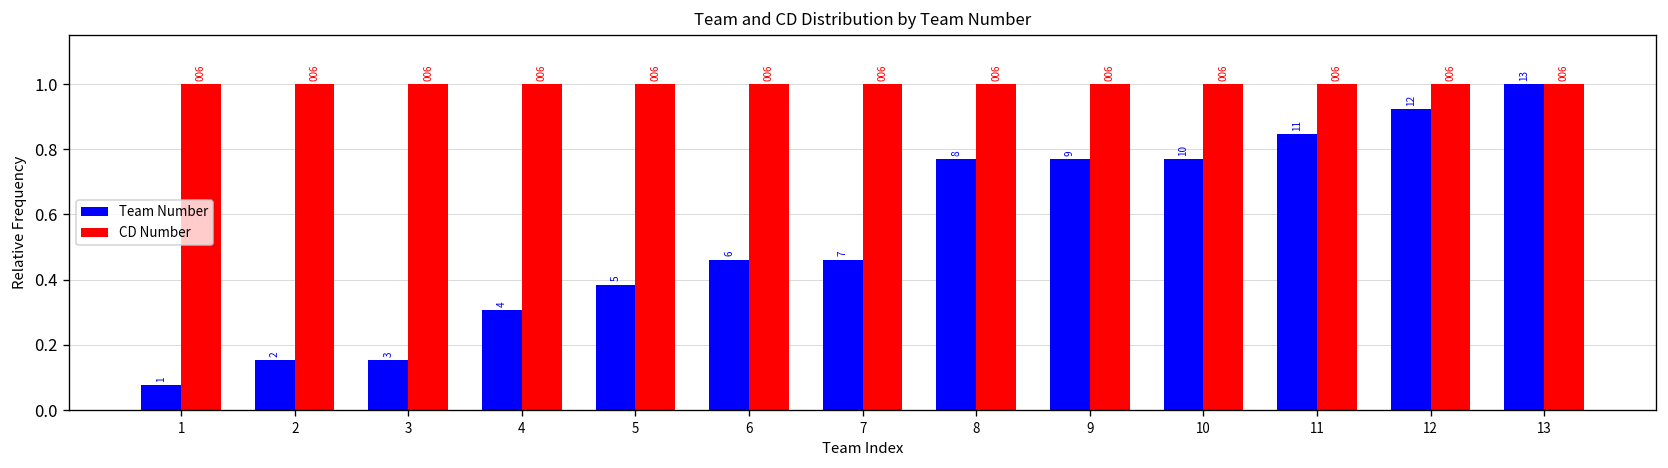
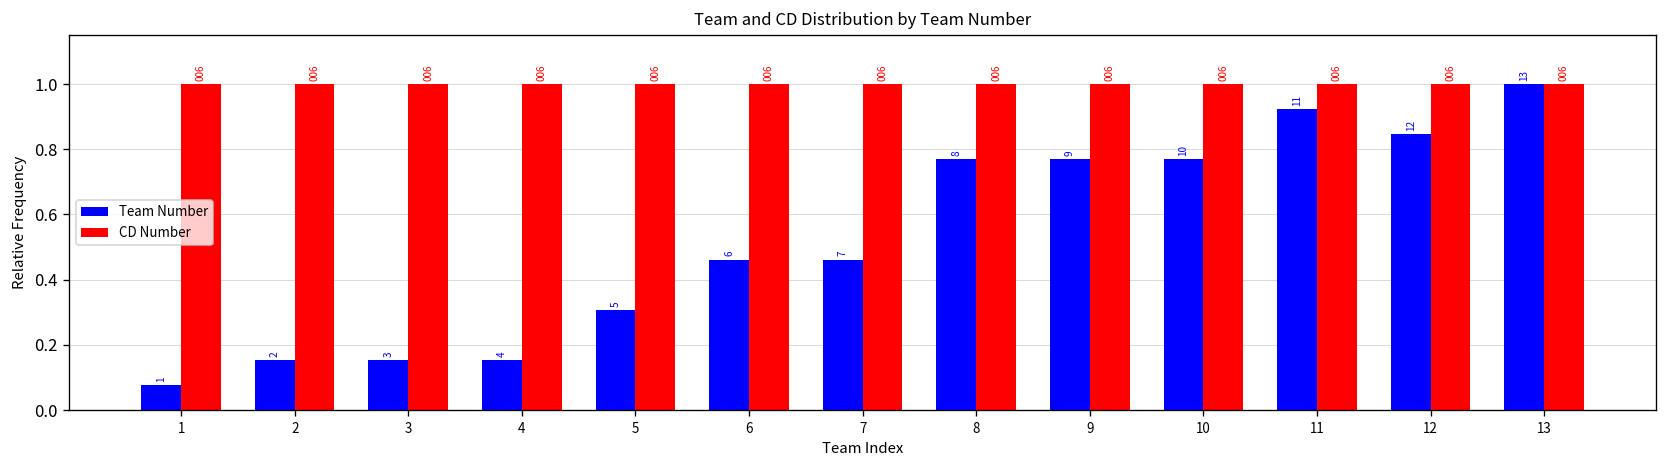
  {
    "Team Number": {
-     "4": 0.31,
-     "5": 0.38,
-     "11": 0.85,
-     "12": 0.92
+     "4": 0.15,
+     "5": 0.31,
+     "11": 0.92,
+     "12": 0.85
    }
  }
